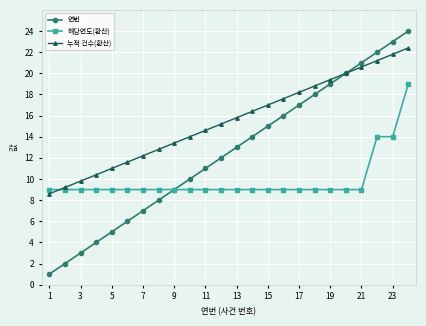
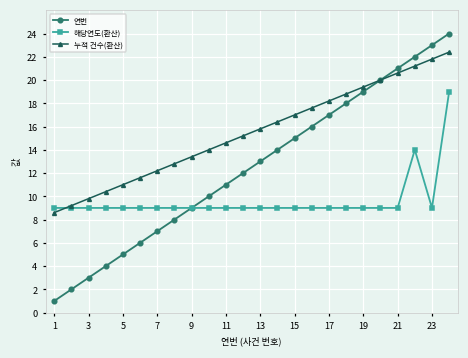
  {
    "해당연도(환산)": {
      "1": 9.0,
      "3": 9.0,
      "5": 9.0,
      "7": 9.0,
      "11": 9.0,
      "13": 9.0,
      "15": 9.0,
      "17": 9.0,
      "19": 9.0,
      "21": 9.0,
-     "23": 14.0
+     "23": 9.0
    }
  }
